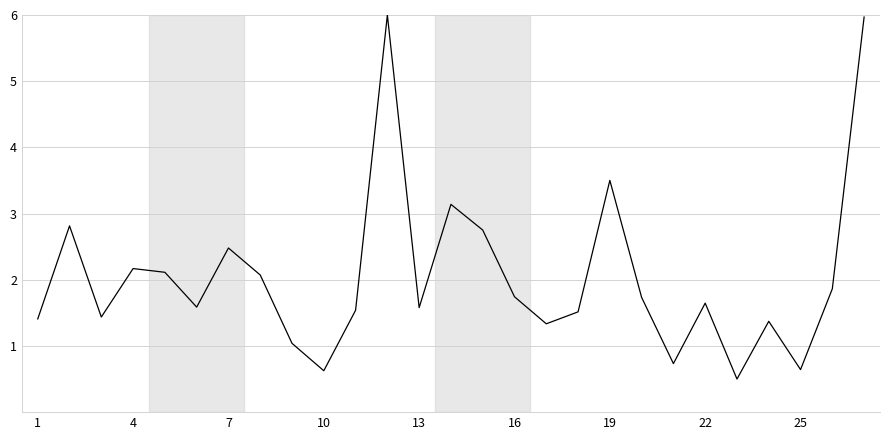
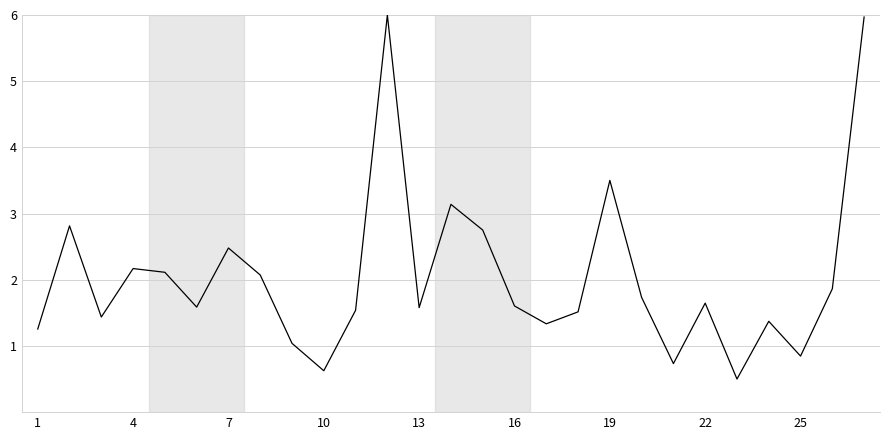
  {
-   "1": 1.4,
+   "1": 1.3,
    "4": 2.2,
    "7": 2.5,
    "10": 0.6,
    "13": 1.6,
-   "16": 1.7,
+   "16": 1.6,
    "19": 3.5,
    "22": 1.6,
-   "25": 0.6
+   "25": 0.8
  }
